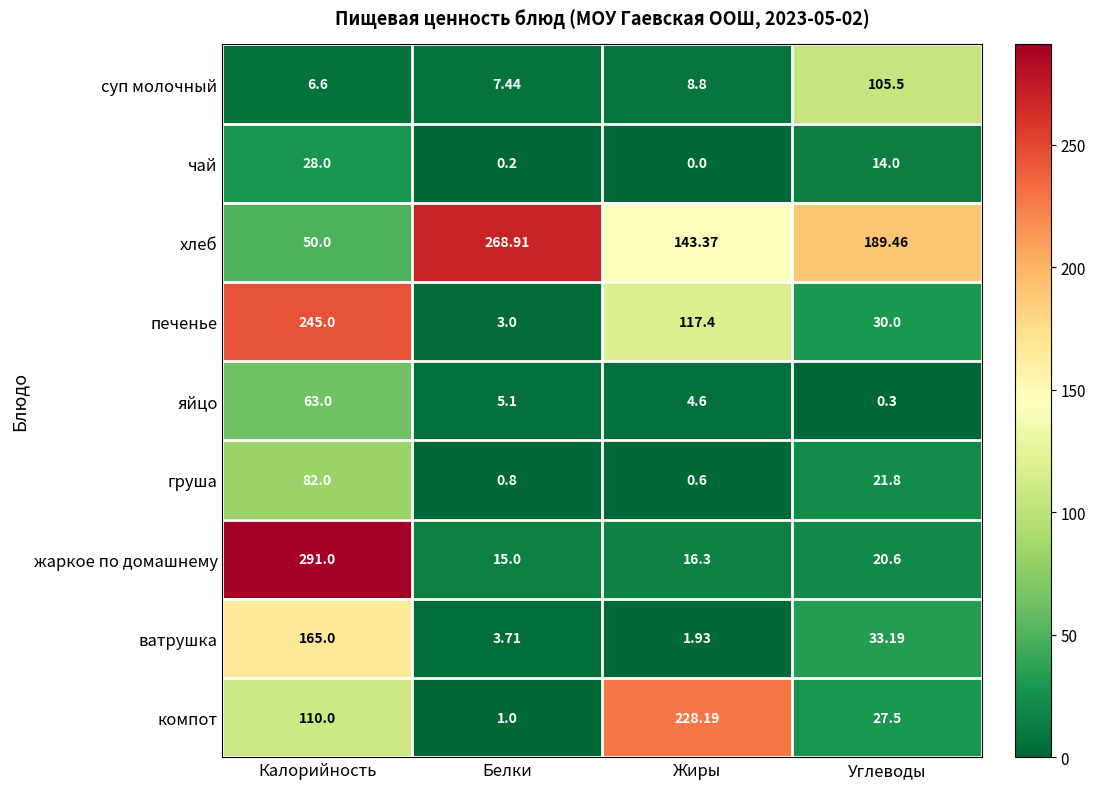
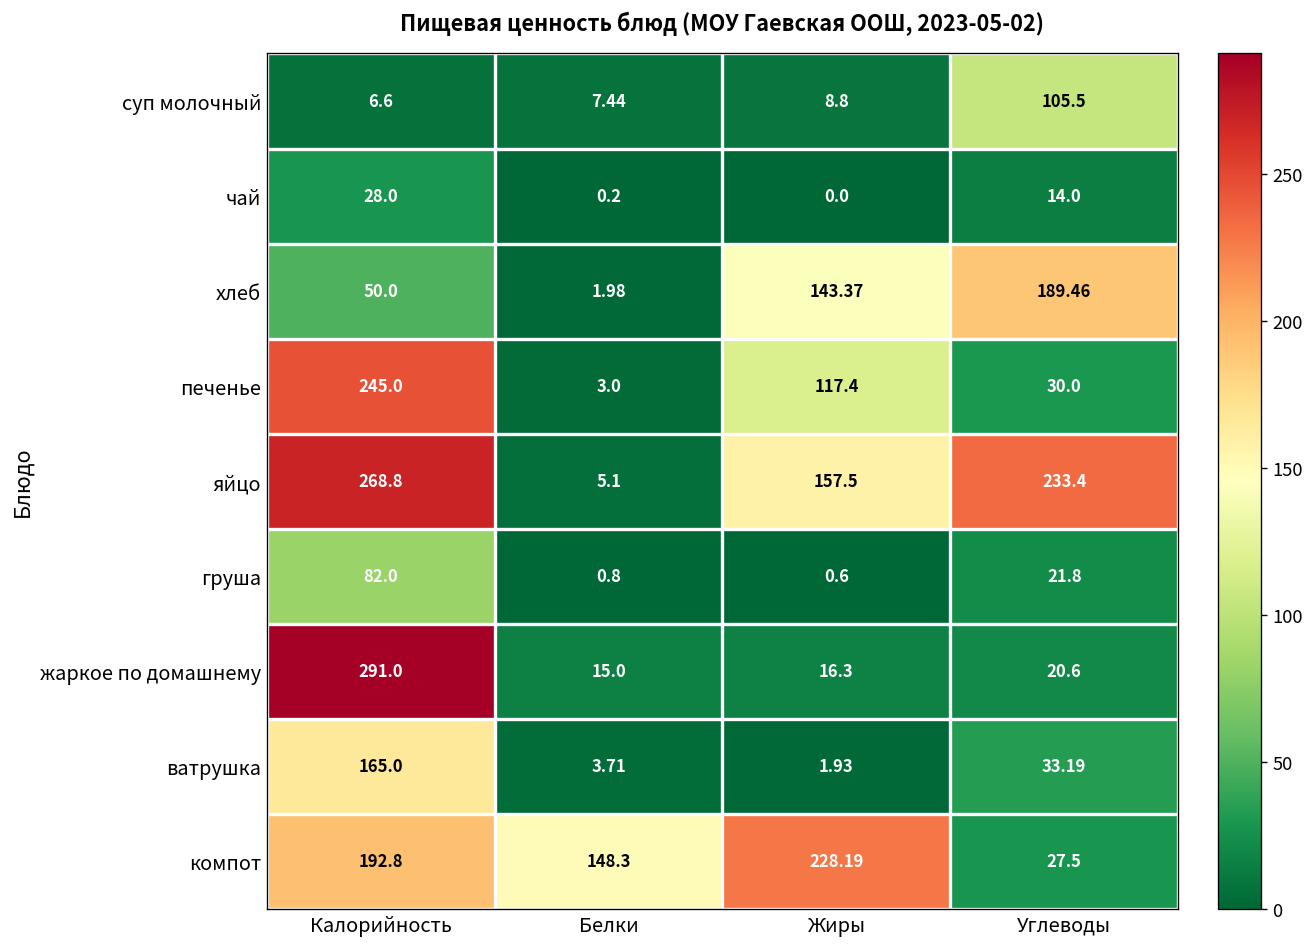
  {
    "суп молочный": {
      "Калорийность": 6.6,
      "Белки": 7.44,
      "Жиры": 8.8,
      "Углеводы": 105.5
    },
    "чай": {
      "Калорийность": 28.0,
      "Белки": 0.2,
      "Жиры": 0.0,
      "Углеводы": 14.0
    },
    "хлеб": {
      "Калорийность": 50.0,
-     "Белки": 268.91,
+     "Белки": 1.98,
      "Жиры": 143.37,
      "Углеводы": 189.46
    },
    "печенье": {
      "Калорийность": 245.0,
      "Белки": 3.0,
      "Жиры": 117.4,
      "Углеводы": 30.0
    },
    "яйцо": {
-     "Калорийность": 63.0,
+     "Калорийность": 268.8,
      "Белки": 5.1,
-     "Жиры": 4.6,
-     "Углеводы": 0.3
+     "Жиры": 157.5,
+     "Углеводы": 233.4
    },
    "груша": {
      "Калорийность": 82.0,
      "Белки": 0.8,
      "Жиры": 0.6,
      "Углеводы": 21.8
    },
    "жаркое по домашнему": {
      "Калорийность": 291.0,
      "Белки": 15.0,
      "Жиры": 16.3,
      "Углеводы": 20.6
    },
    "ватрушка": {
      "Калорийность": 165.0,
      "Белки": 3.71,
      "Жиры": 1.93,
      "Углеводы": 33.19
    },
    "компот": {
-     "Калорийность": 110.0,
-     "Белки": 1.0,
+     "Калорийность": 192.8,
+     "Белки": 148.3,
      "Жиры": 228.19,
      "Углеводы": 27.5
    }
  }
